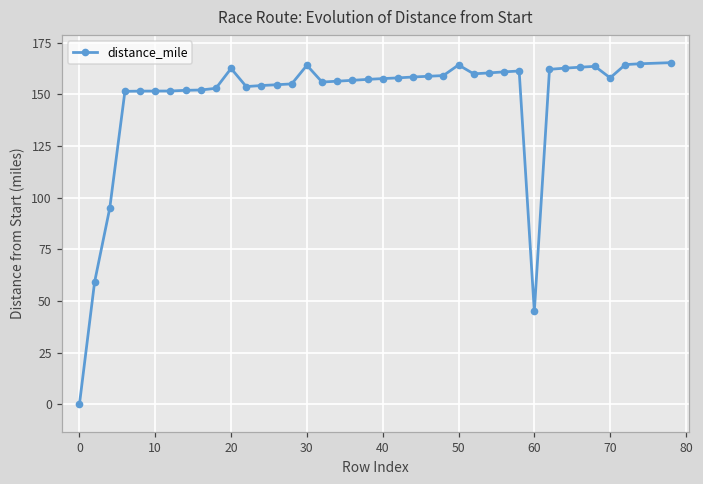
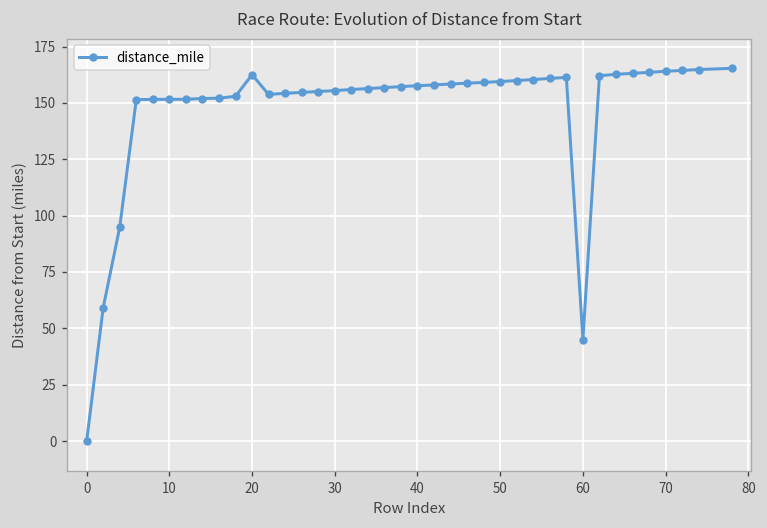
  {
    "0": 0,
    "10": 152,
    "20": 163,
-   "30": 164,
+   "30": 155,
    "40": 158,
-   "50": 164,
+   "50": 159,
    "60": 45,
-   "70": 158
+   "70": 164
  }
